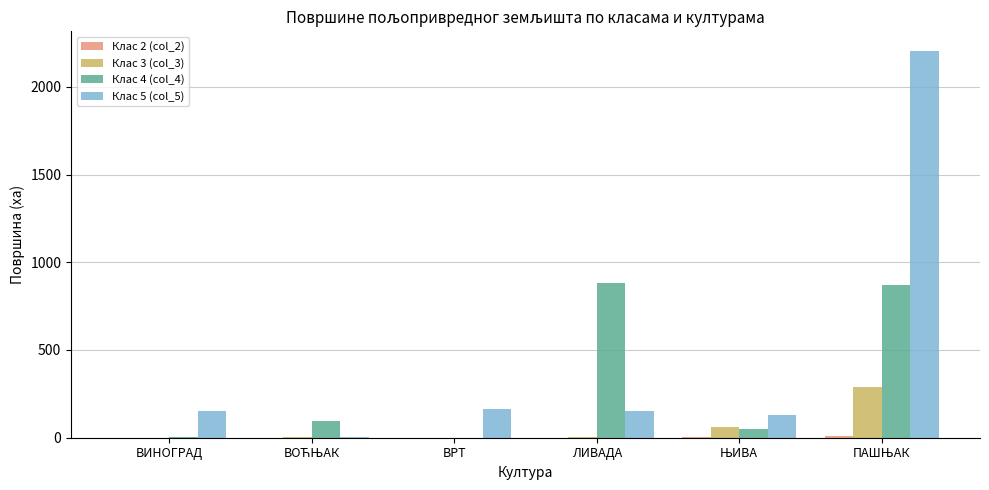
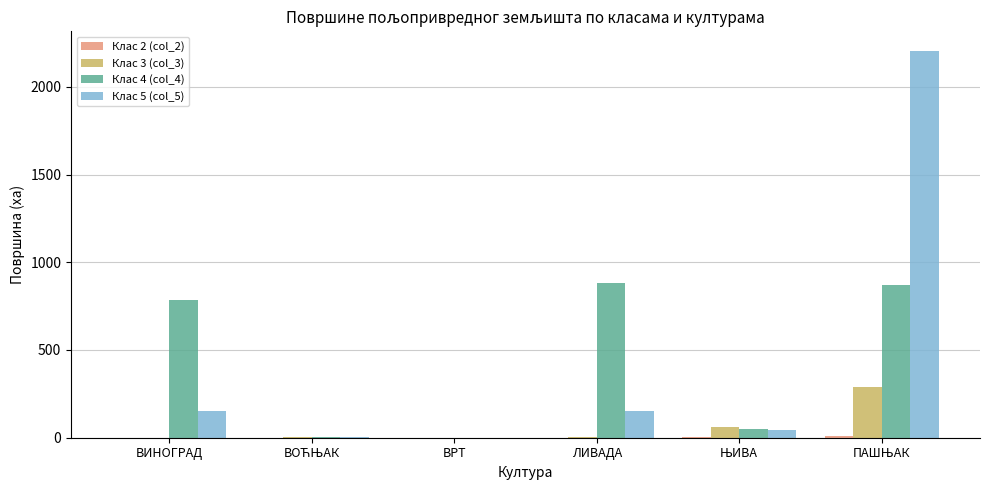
  {
    "Клас 4 (col_4)": {
-     "ВИНОГРАД": 0,
-     "ВОЋЊАК": 100,
+     "ВИНОГРАД": 790,
+     "ВОЋЊАК": 10,
      "ЛИВАДА": 880,
      "ЊИВА": 50,
      "ПАШЊАК": 870
    },
    "Клас 5 (col_5)": {
      "ВИНОГРАД": 150,
-     "ВРТ": 160,
+     "ВРТ": 0,
      "ЛИВАДА": 150,
-     "ЊИВА": 130,
+     "ЊИВА": 40,
      "ПАШЊАК": 2210
    }
  }
